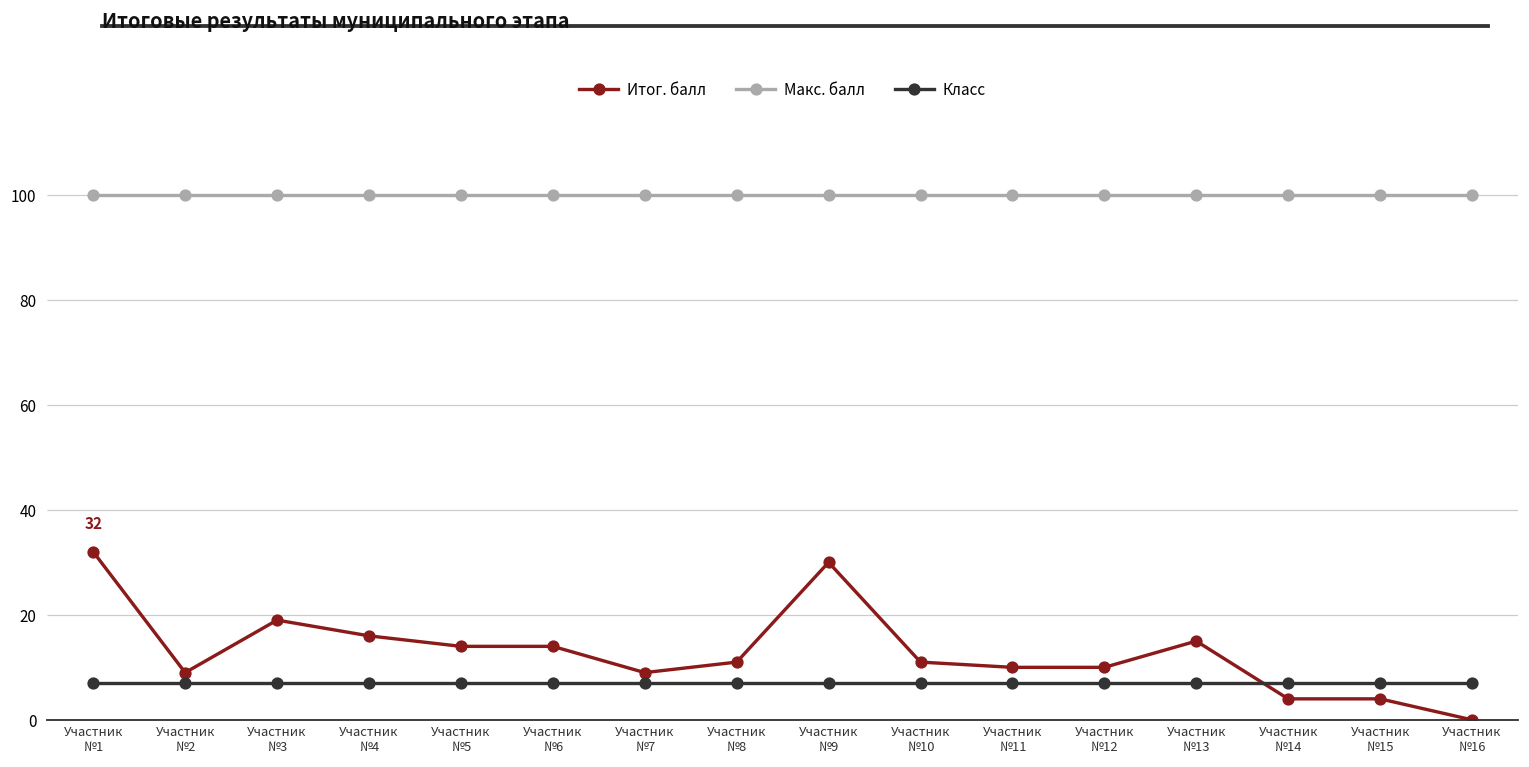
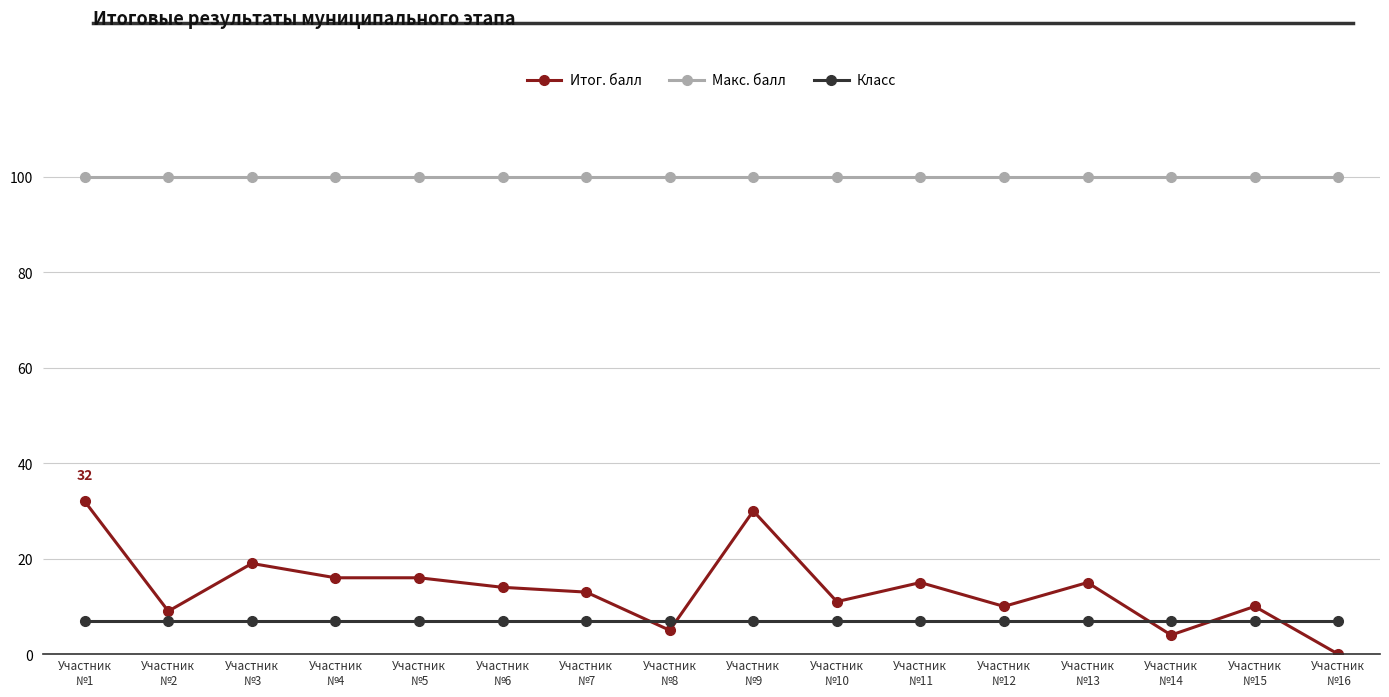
  {
    "Итог. балл": {
      "Участник №2": 9,
      "Участник №3": 19,
      "Участник №4": 16,
-     "Участник №5": 14,
+     "Участник №5": 16,
      "Участник №6": 14,
-     "Участник №7": 9,
-     "Участник №8": 11,
+     "Участник №7": 13,
+     "Участник №8": 5,
      "Участник №9": 30,
      "Участник №10": 11,
-     "Участник №11": 10,
+     "Участник №11": 15,
      "Участник №12": 10,
      "Участник №13": 15,
      "Участник №14": 4,
-     "Участник №15": 4,
+     "Участник №15": 10,
      "Участник №16": 0
    },
    "Макс. балл": {
      "Участник №1": 100,
      "Участник №2": 100,
      "Участник №3": 100,
      "Участник №4": 100,
      "Участник №5": 100,
      "Участник №6": 100,
      "Участник №7": 100,
      "Участник №8": 100,
      "Участник №9": 100,
      "Участник №10": 100,
      "Участник №11": 100,
      "Участник №12": 100,
      "Участник №13": 100,
      "Участник №14": 100,
      "Участник №15": 100,
      "Участник №16": 100
    },
    "Класс": {
      "Участник №1": 7,
      "Участник №2": 7,
      "Участник №3": 7,
      "Участник №4": 7,
      "Участник №5": 7,
      "Участник №6": 7,
      "Участник №7": 7,
      "Участник №8": 7,
      "Участник №9": 7,
      "Участник №10": 7,
      "Участник №11": 7,
      "Участник №12": 7,
      "Участник №13": 7,
      "Участник №14": 7,
      "Участник №15": 7,
      "Участник №16": 7
    }
  }
